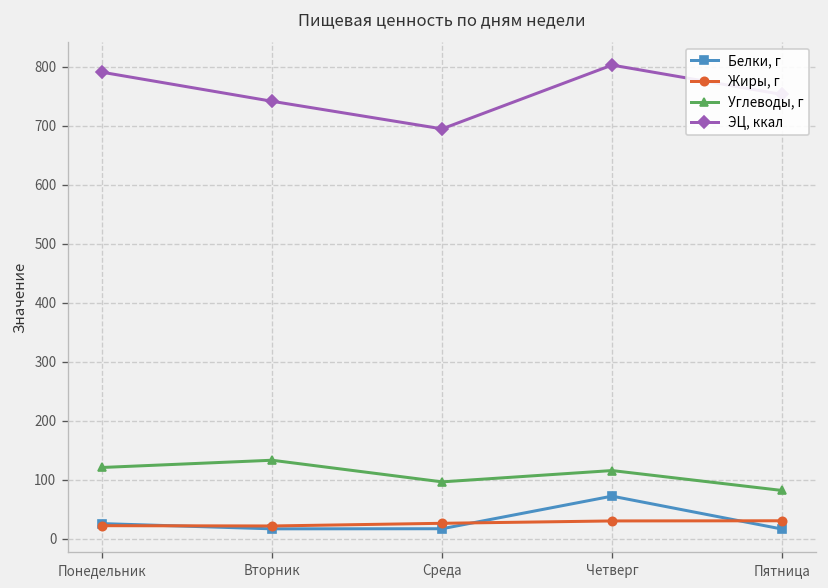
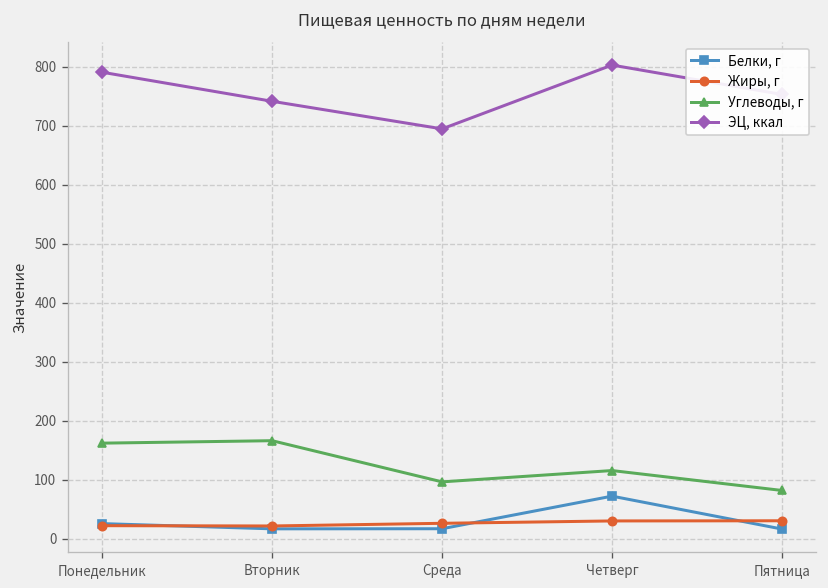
  {
    "Белки, г": {
      "Среда": 20,
      "Четверг": 70,
      "Пятница": 20
    },
    "Жиры, г": {
      "Среда": 30,
      "Четверг": 30,
      "Пятница": 30
    },
    "Углеводы, г": {
-     "Понедельник": 120,
-     "Вторник": 130,
+     "Понедельник": 160,
+     "Вторник": 170,
      "Среда": 100,
      "Четверг": 120,
      "Пятница": 80
    },
    "ЭЦ, ккал": {
      "Понедельник": 790,
      "Вторник": 740,
      "Среда": 690,
      "Четверг": 800
    }
  }
